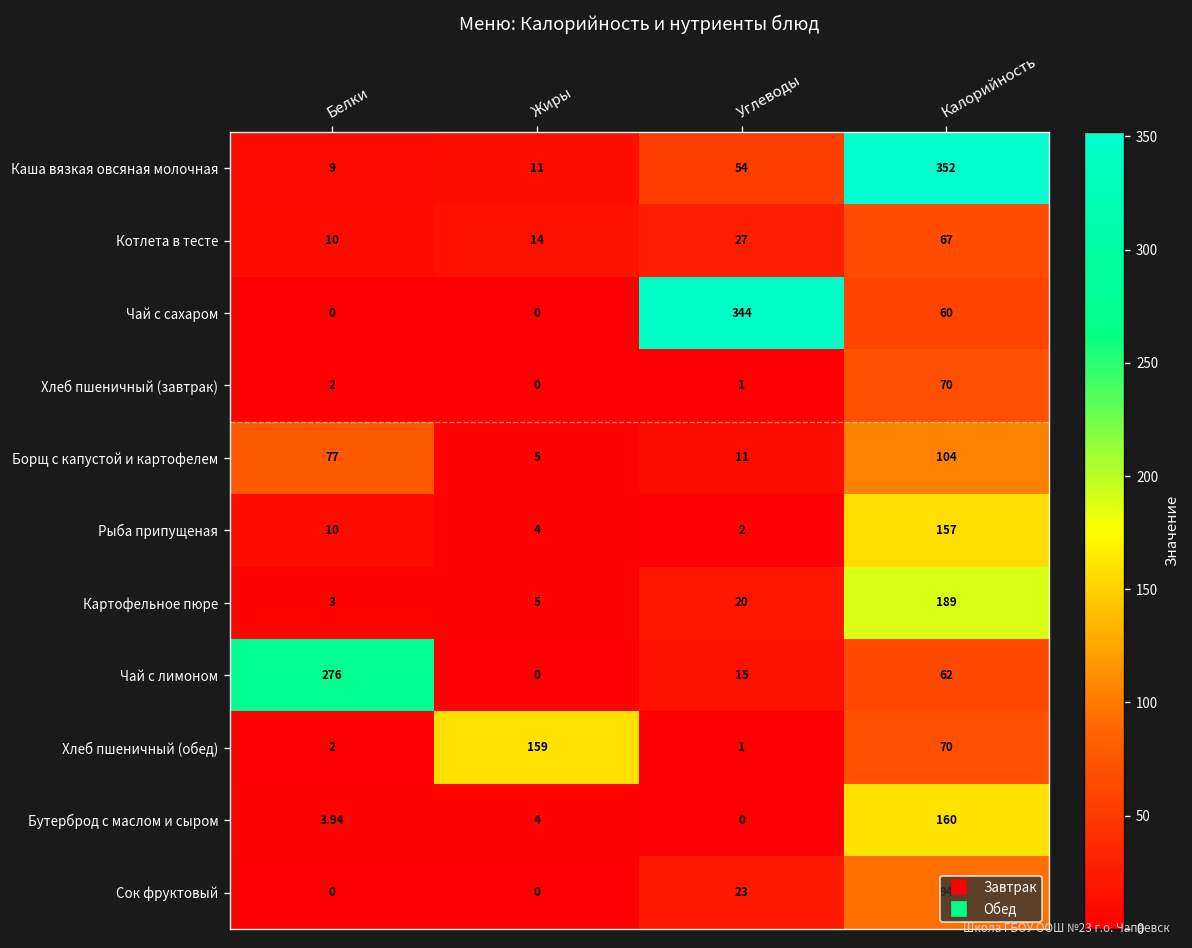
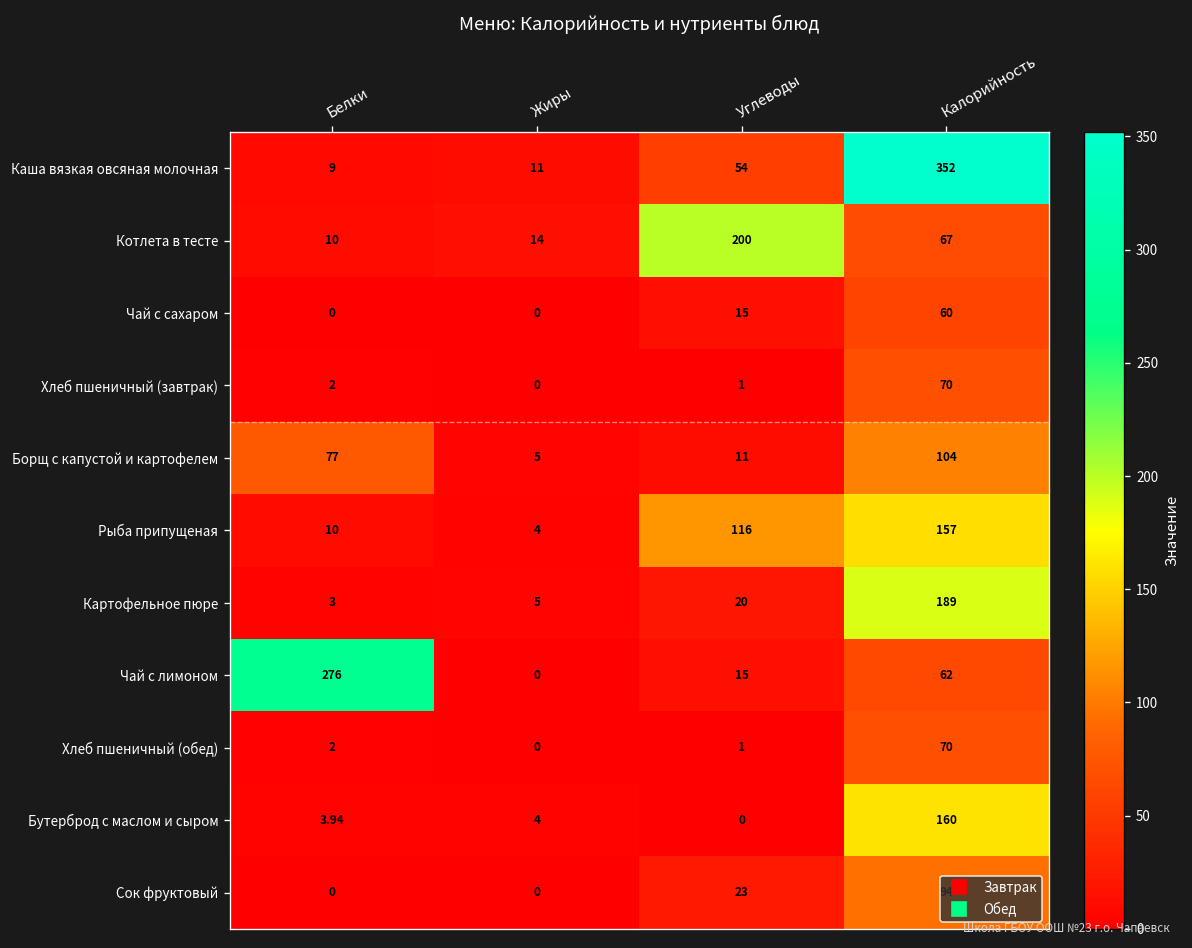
  {
    "Каша вязкая овсяная молочная": {
      "Белки": 9,
      "Жиры": 11,
      "Углеводы": 54,
      "Калорийность": 352
    },
    "Котлета в тесте": {
      "Белки": 10,
      "Жиры": 14,
-     "Углеводы": 27,
+     "Углеводы": 200,
      "Калорийность": 67
    },
    "Чай с сахаром": {
      "Белки": 0,
      "Жиры": 0,
-     "Углеводы": 344,
+     "Углеводы": 15,
      "Калорийность": 60
    },
    "Хлеб пшеничный (завтрак)": {
      "Белки": 2,
      "Жиры": 0,
      "Углеводы": 1,
      "Калорийность": 70
    },
    "Борщ с капустой и картофелем": {
      "Белки": 77,
      "Жиры": 5,
      "Углеводы": 11,
      "Калорийность": 104
    },
    "Рыба припущеная": {
      "Белки": 10,
      "Жиры": 4,
-     "Углеводы": 2,
+     "Углеводы": 116,
      "Калорийность": 157
    },
    "Картофельное пюре": {
      "Белки": 3,
      "Жиры": 5,
      "Углеводы": 20,
      "Калорийность": 189
    },
    "Чай с лимоном": {
      "Белки": 276,
      "Жиры": 0,
      "Углеводы": 15,
      "Калорийность": 62
    },
    "Хлеб пшеничный (обед)": {
      "Белки": 2,
-     "Жиры": 159,
+     "Жиры": 0,
      "Углеводы": 1,
      "Калорийность": 70
    },
    "Бутерброд с маслом и сыром": {
      "Белки": 3.94,
      "Жиры": 4,
      "Углеводы": 0,
      "Калорийность": 160
    },
    "Сок фруктовый": {
      "Белки": 0,
      "Жиры": 0,
      "Углеводы": 23
    }
  }
